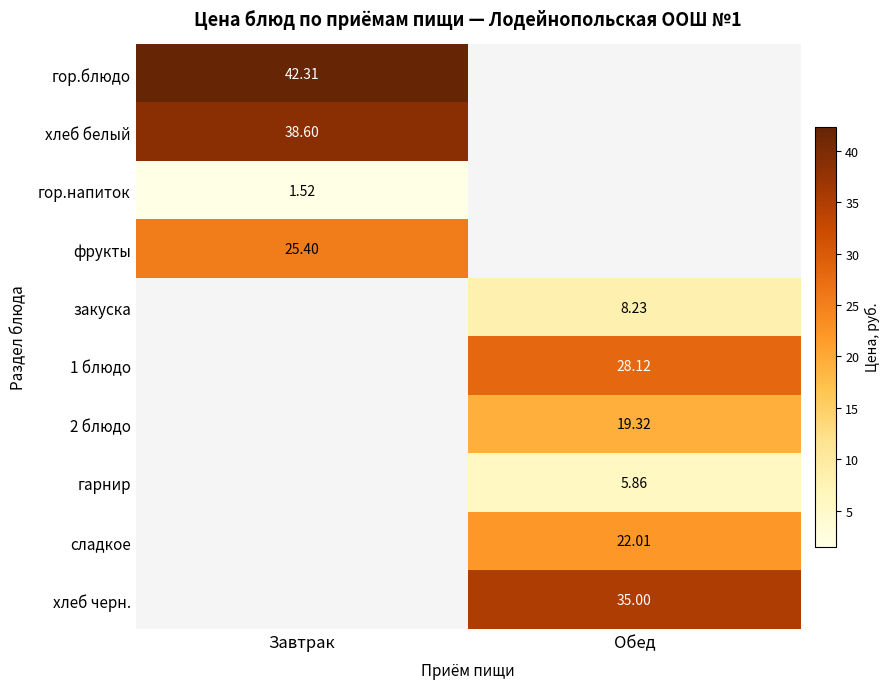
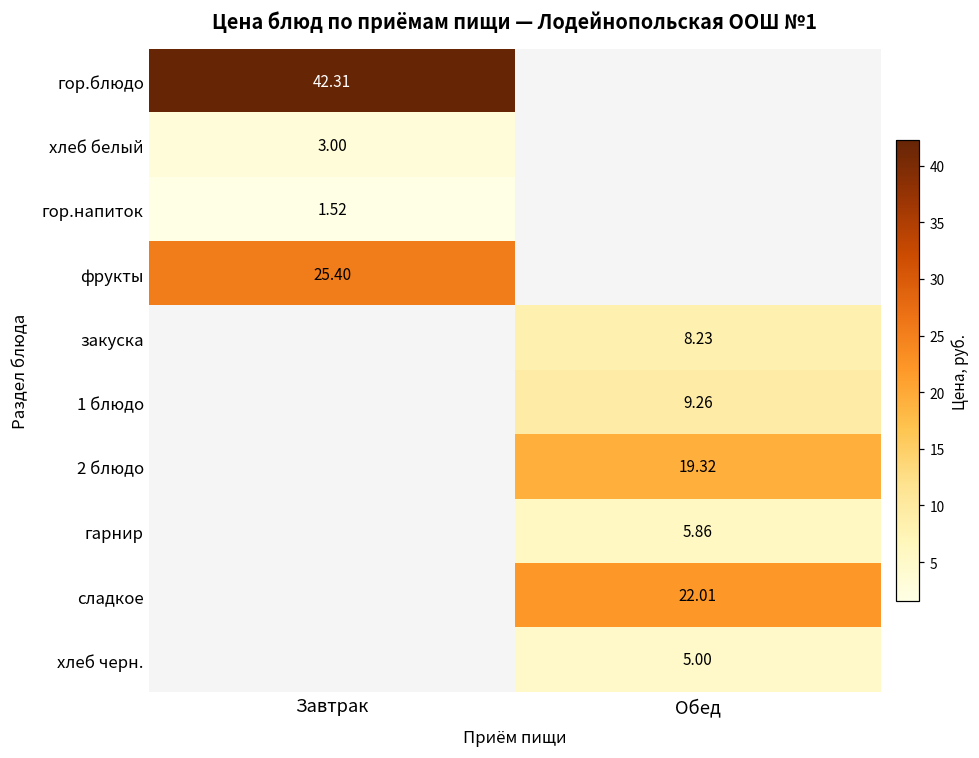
  {
    "гор.блюдо": {
      "Завтрак": 42.31
    },
    "хлеб белый": {
-     "Завтрак": 38.60
+     "Завтрак": 3.00
    },
    "гор.напиток": {
      "Завтрак": 1.52
    },
    "фрукты": {
      "Завтрак": 25.40
    },
    "закуска": {
      "Обед": 8.23
    },
    "1 блюдо": {
-     "Обед": 28.12
+     "Обед": 9.26
    },
    "2 блюдо": {
      "Обед": 19.32
    },
    "гарнир": {
      "Обед": 5.86
    },
    "сладкое": {
      "Обед": 22.01
    },
    "хлеб черн.": {
-     "Обед": 35.00
+     "Обед": 5.00
    }
  }
